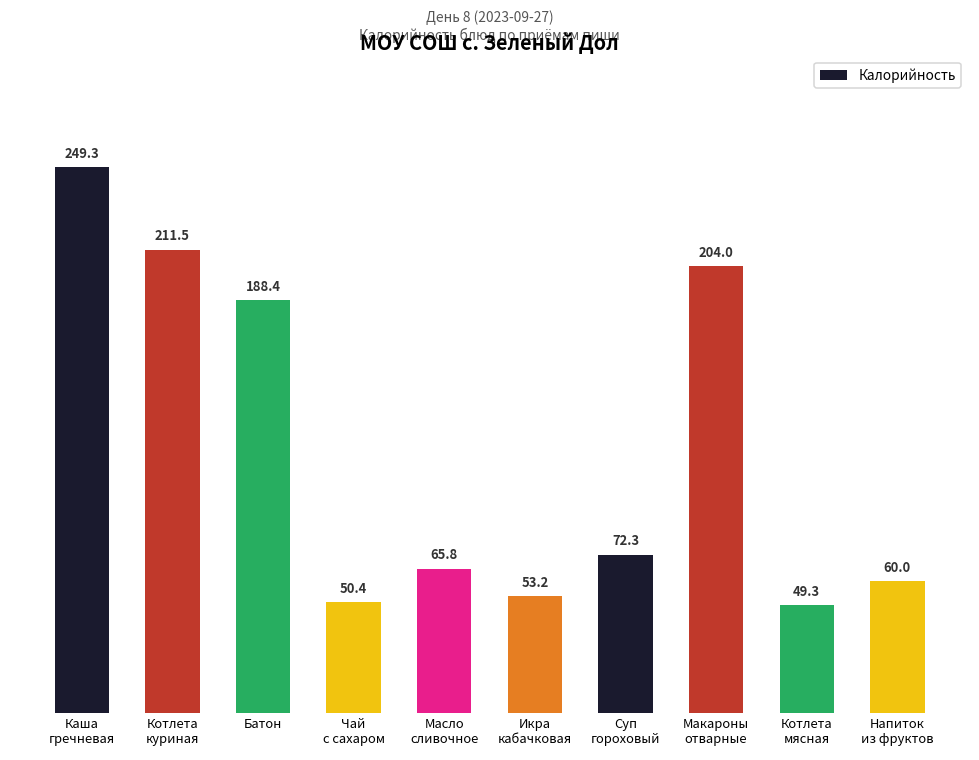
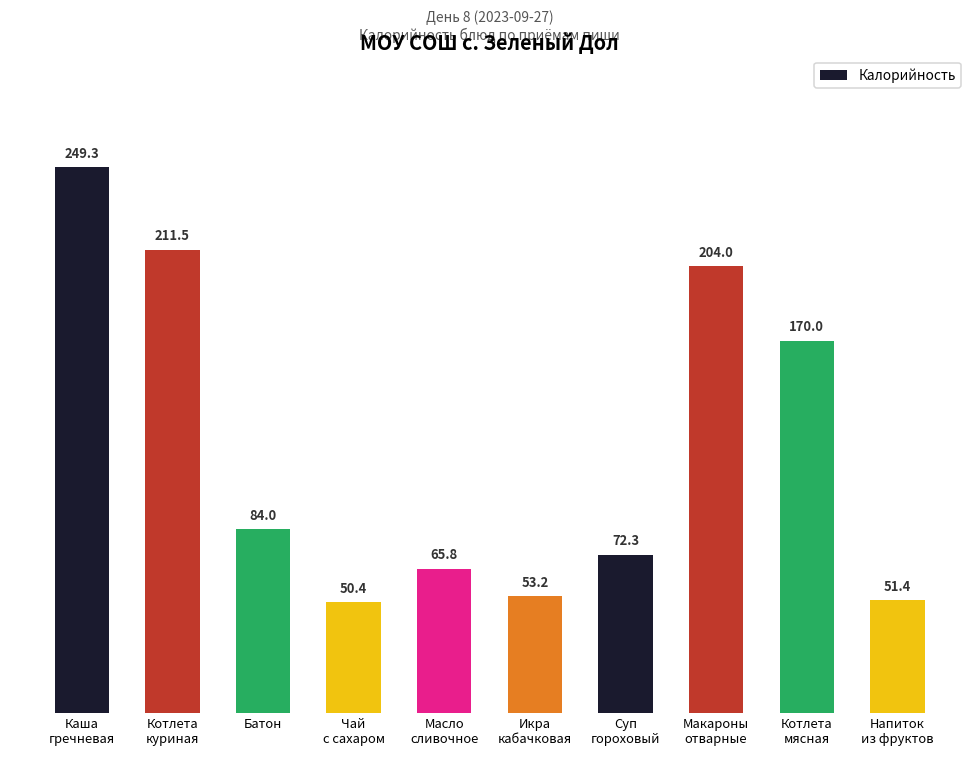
  {
    "Каша гречневая": 249.3,
    "Котлета куриная": 211.5,
-   "Батон": 188.4,
+   "Батон": 84.0,
    "Чай с сахаром": 50.4,
    "Масло сливочное": 65.8,
    "Икра кабачковая": 53.2,
    "Суп гороховый": 72.3,
    "Макароны отварные": 204.0,
-   "Котлета мясная": 49.3,
-   "Напиток из фруктов": 60.0
+   "Котлета мясная": 170.0,
+   "Напиток из фруктов": 51.4
  }
